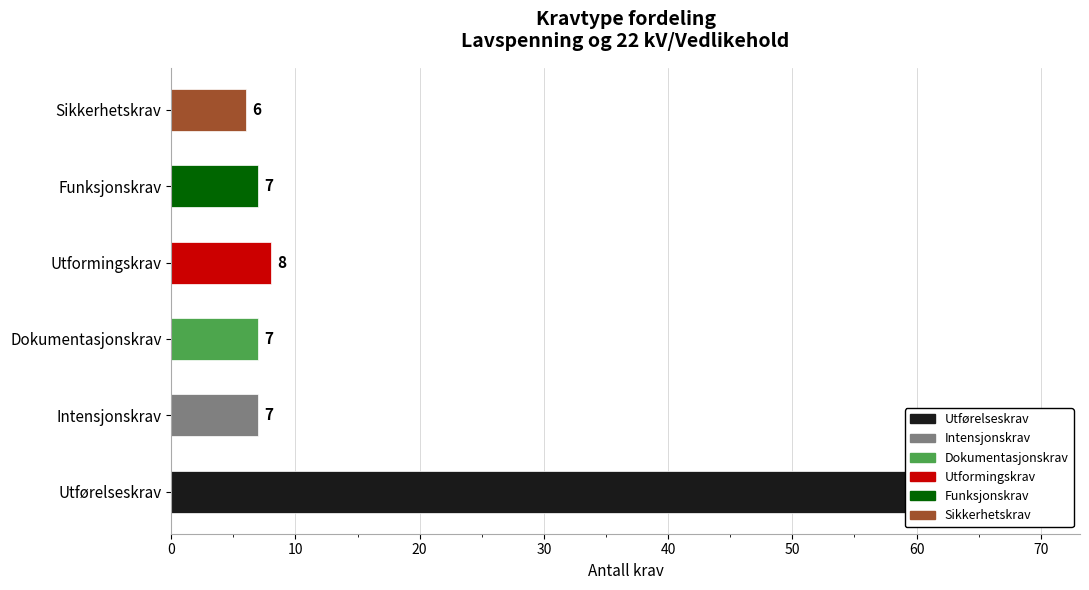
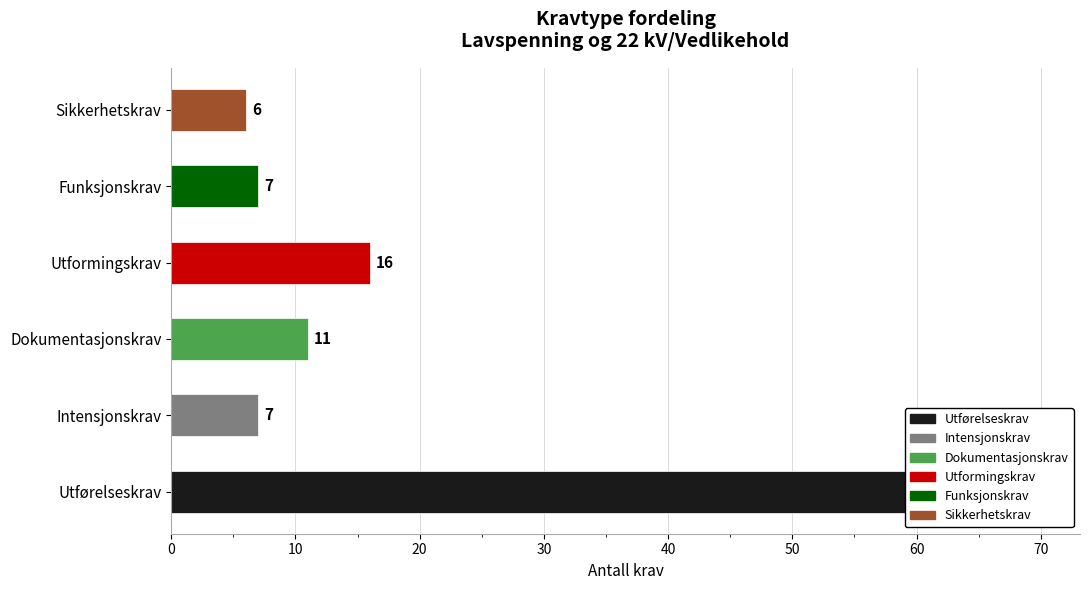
  {
    "Sikkerhetskrav": 6,
    "Funksjonskrav": 7,
-   "Utformingskrav": 8,
-   "Dokumentasjonskrav": 7,
+   "Utformingskrav": 16,
+   "Dokumentasjonskrav": 11,
    "Intensjonskrav": 7
  }
